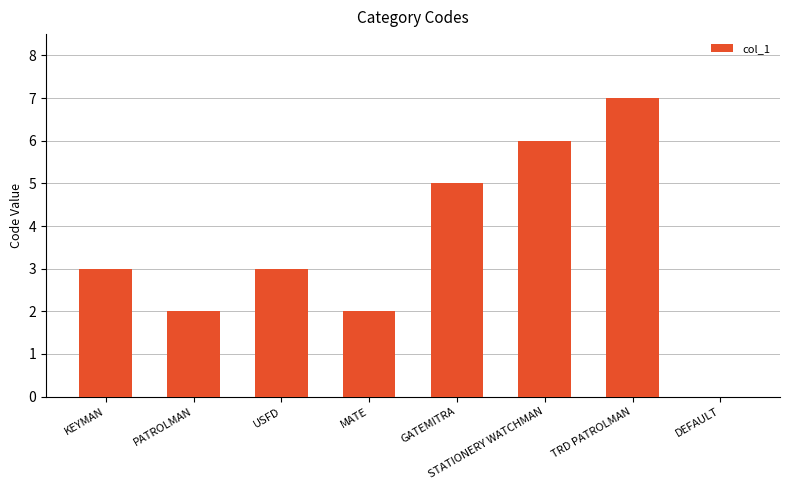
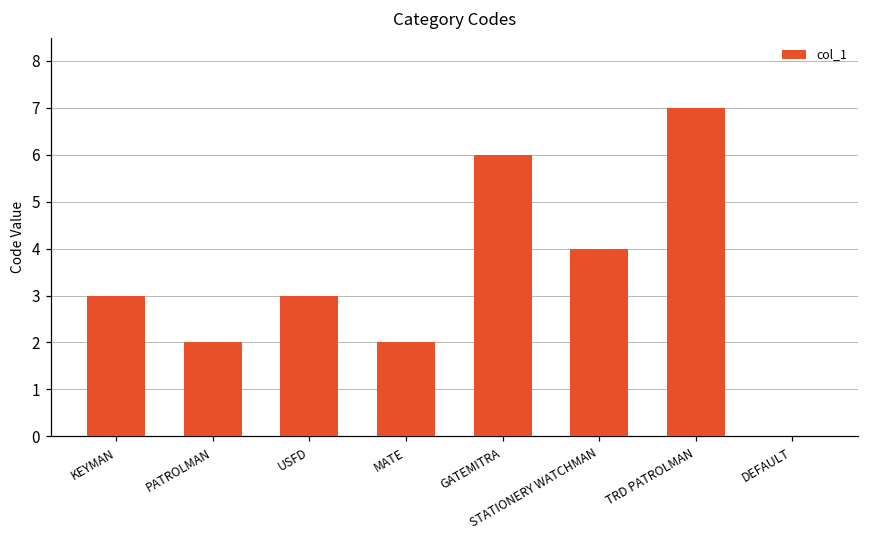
  {
    "KEYMAN": 3,
    "PATROLMAN": 2,
    "USFD": 3,
    "MATE": 2,
-   "GATEMITRA": 5,
-   "STATIONERY WATCHMAN": 6,
+   "GATEMITRA": 6,
+   "STATIONERY WATCHMAN": 4,
    "TRD PATROLMAN": 7,
    "DEFAULT": 0
  }
